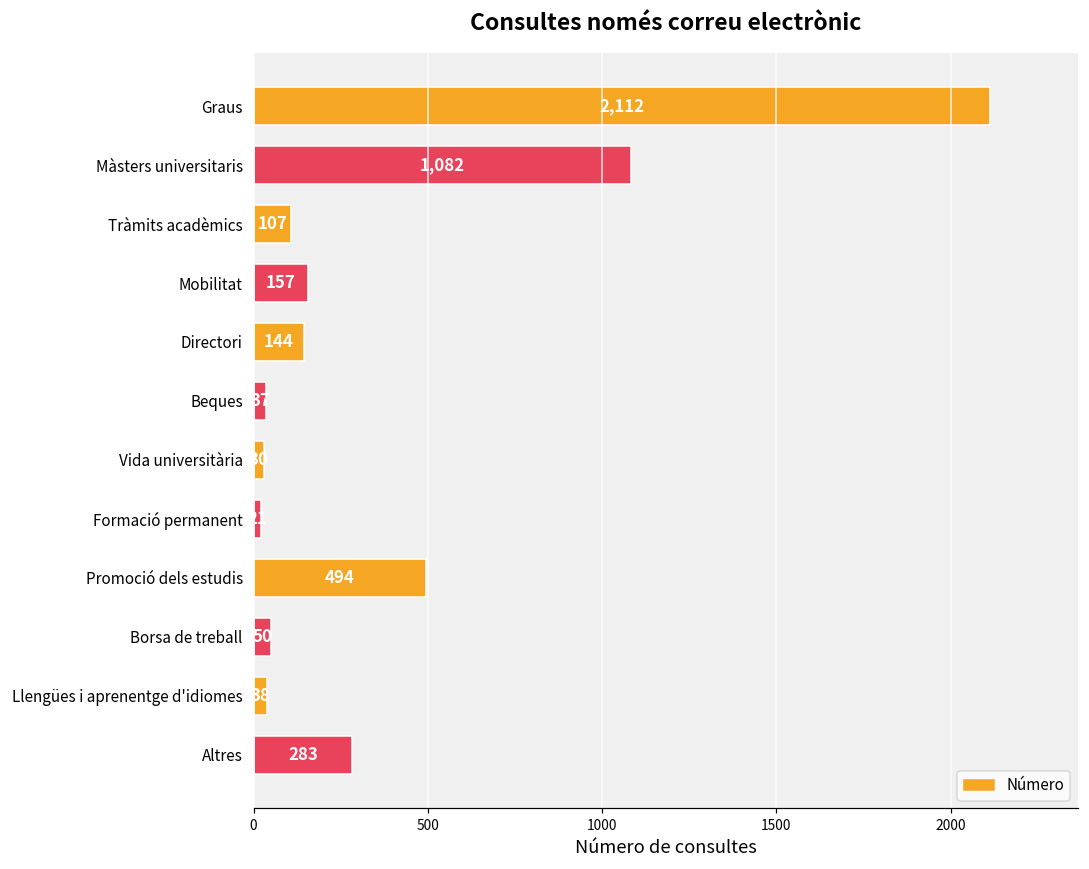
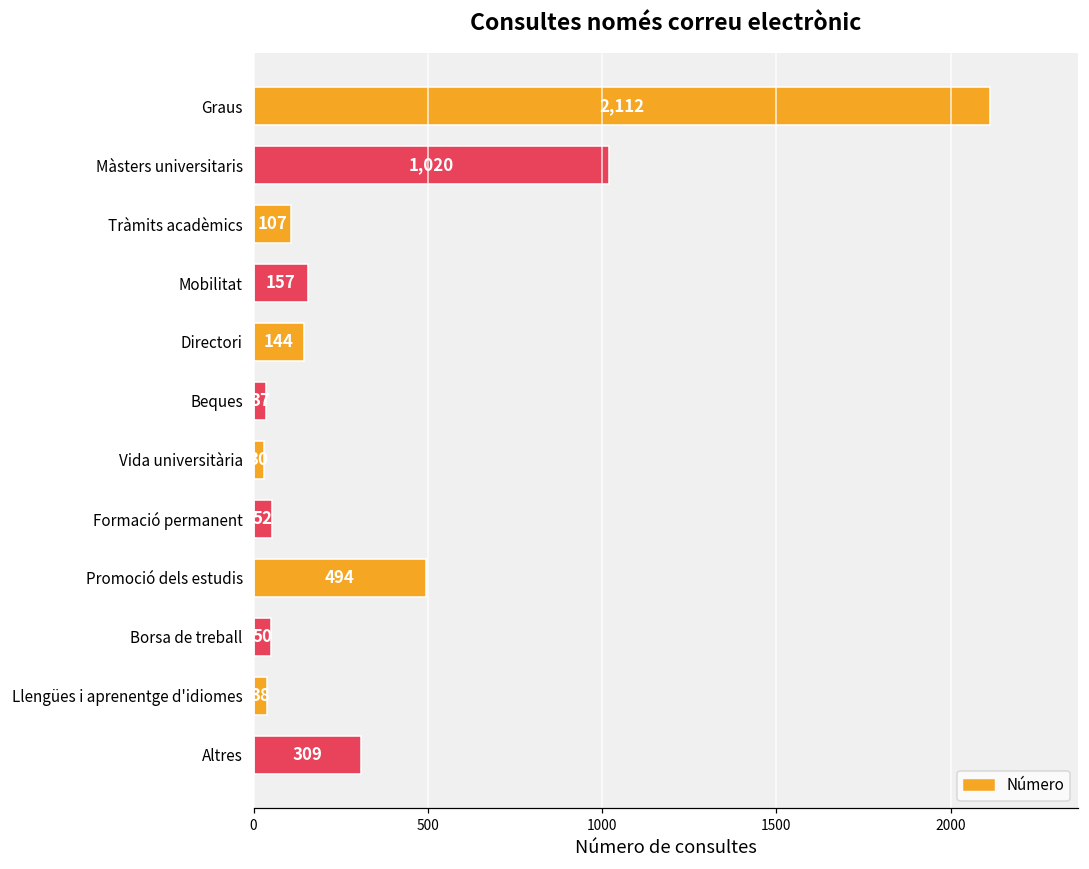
  {
    "Graus": "2,112",
-   "Màsters universitaris": "1,082",
+   "Màsters universitaris": "1,020",
    "Tràmits acadèmics": "107",
    "Mobilitat": "157",
    "Directori": "144",
-   "Formació permanent": "20",
+   "Formació permanent": "50",
    "Promoció dels estudis": "494",
    "Borsa de treball": "50",
-   "Altres": "283"
+   "Altres": "309"
  }
